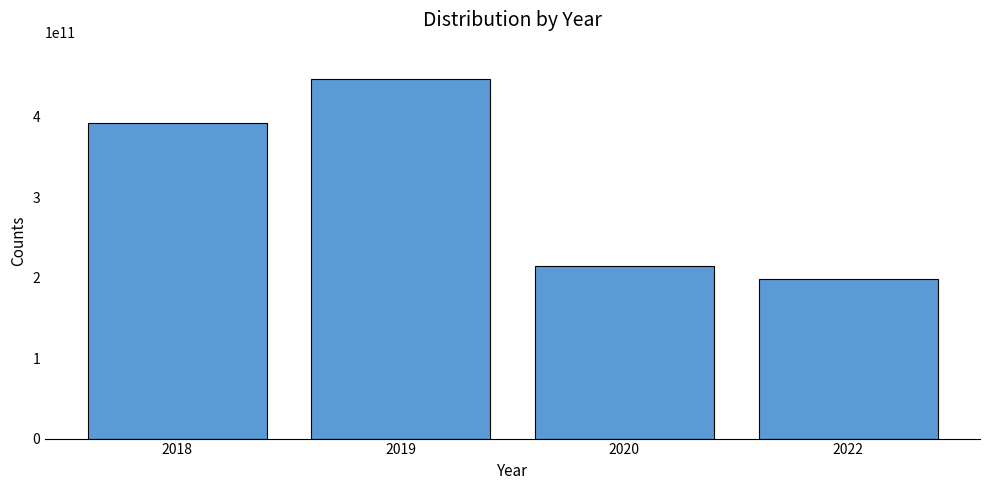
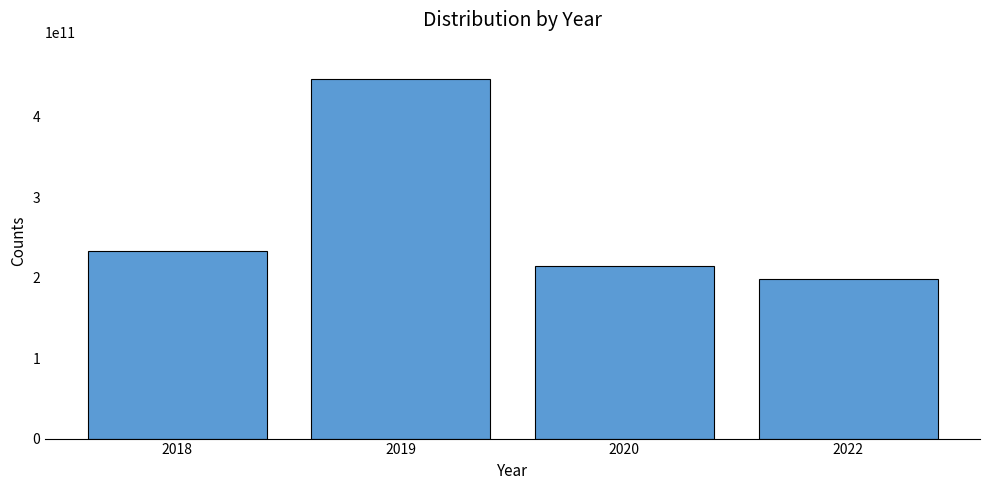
  {
-   "2018": 390000000000,
+   "2018": 230000000000,
    "2019": 450000000000,
    "2020": 210000000000,
    "2022": 200000000000
  }
